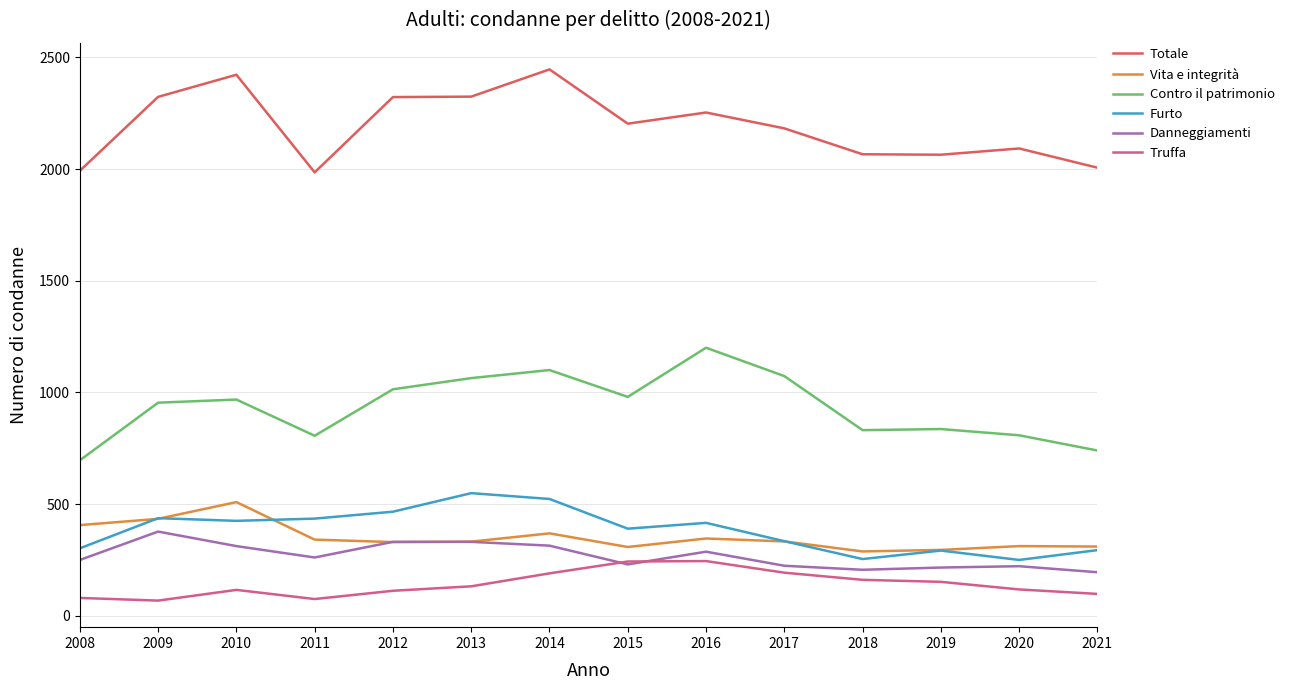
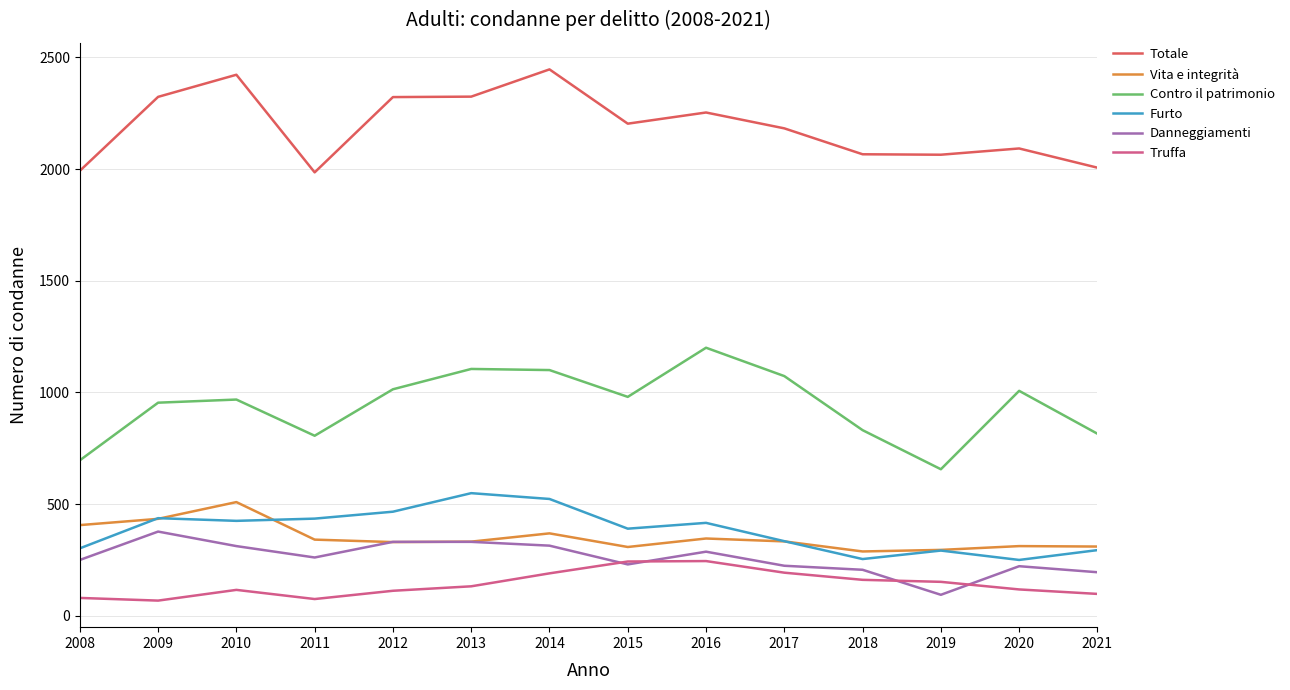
  {
    "Contro il patrimonio": {
      "2008": 700,
      "2009": 950,
      "2010": 970,
      "2011": 810,
      "2012": 1010,
-     "2013": 1060,
+     "2013": 1110,
      "2014": 1100,
      "2015": 980,
      "2016": 1200,
      "2017": 1070,
      "2018": 830,
-     "2019": 840,
-     "2020": 810,
-     "2021": 740
+     "2019": 660,
+     "2020": 1010,
+     "2021": 820
    },
    "Furto": {
      "2008": 300,
      "2010": 430,
      "2011": 440,
      "2012": 470,
      "2013": 550,
      "2014": 520,
      "2015": 390,
      "2016": 420,
      "2018": 250,
      "2020": 250,
      "2021": 290
    },
    "Danneggiamenti": {
      "2008": 250,
      "2009": 380,
      "2010": 310,
      "2011": 260,
      "2014": 310,
      "2015": 230,
      "2016": 290,
      "2017": 220,
      "2018": 210,
-     "2019": 220,
+     "2019": 90,
      "2020": 220,
      "2021": 200
    }
  }
